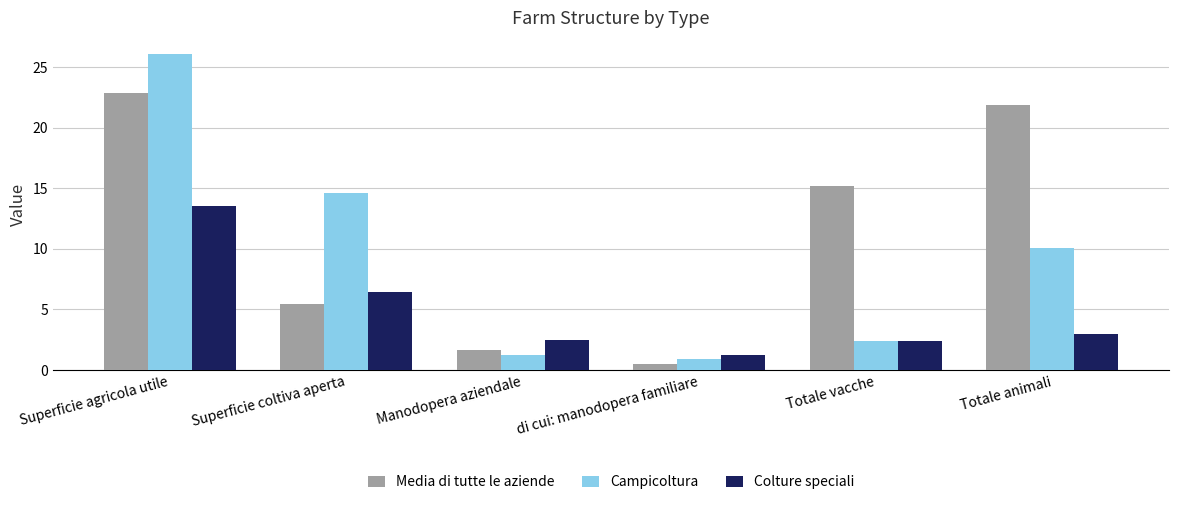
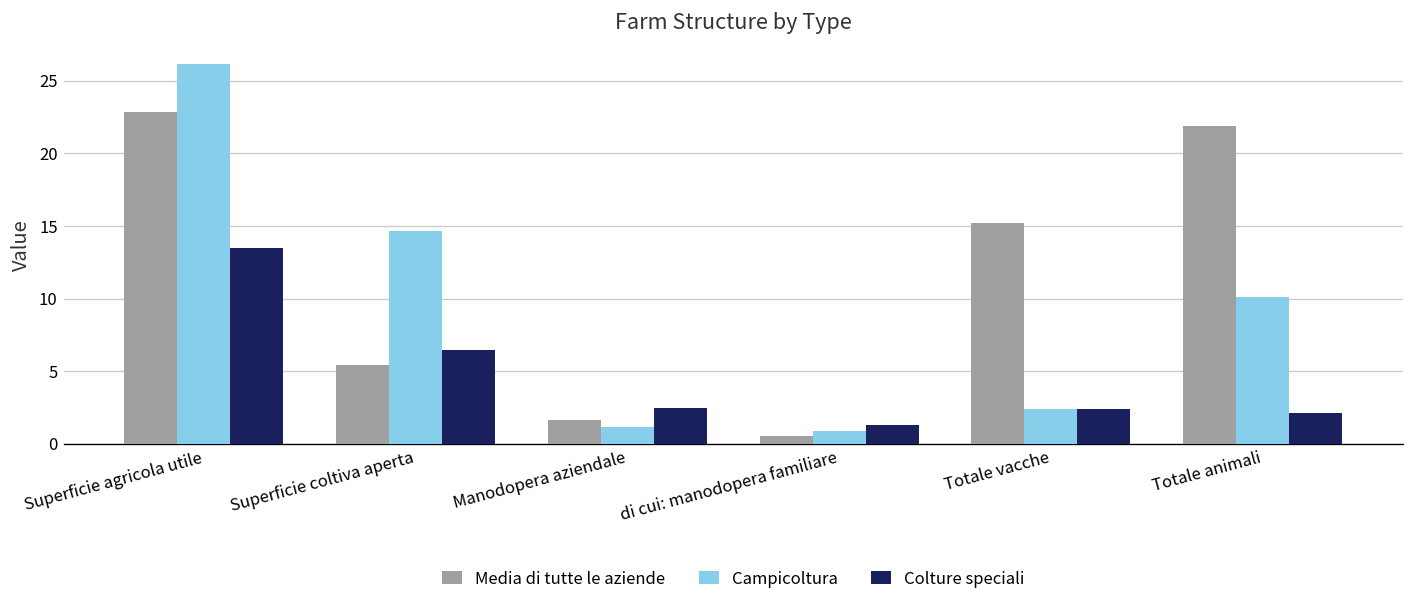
  {
    "Media di tutte le aziende": {
      "Superficie agricola utile": 22.9,
      "Superficie coltiva aperta": 5.4,
      "Manodopera aziendale": 1.7,
      "di cui: manodopera familiare": 0.5,
      "Totale vacche": 15.2,
      "Totale animali": 21.9
    },
    "Campicoltura": {
      "Superficie agricola utile": 26.1,
      "Superficie coltiva aperta": 14.7,
      "Manodopera aziendale": 1.2,
      "di cui: manodopera familiare": 0.9,
      "Totale vacche": 2.4,
      "Totale animali": 10.1
    },
    "Colture speciali": {
      "Superficie agricola utile": 13.5,
      "Superficie coltiva aperta": 6.5,
      "Manodopera aziendale": 2.5,
      "di cui: manodopera familiare": 1.3,
      "Totale vacche": 2.4,
-     "Totale animali": 3.0
+     "Totale animali": 2.1
    }
  }
